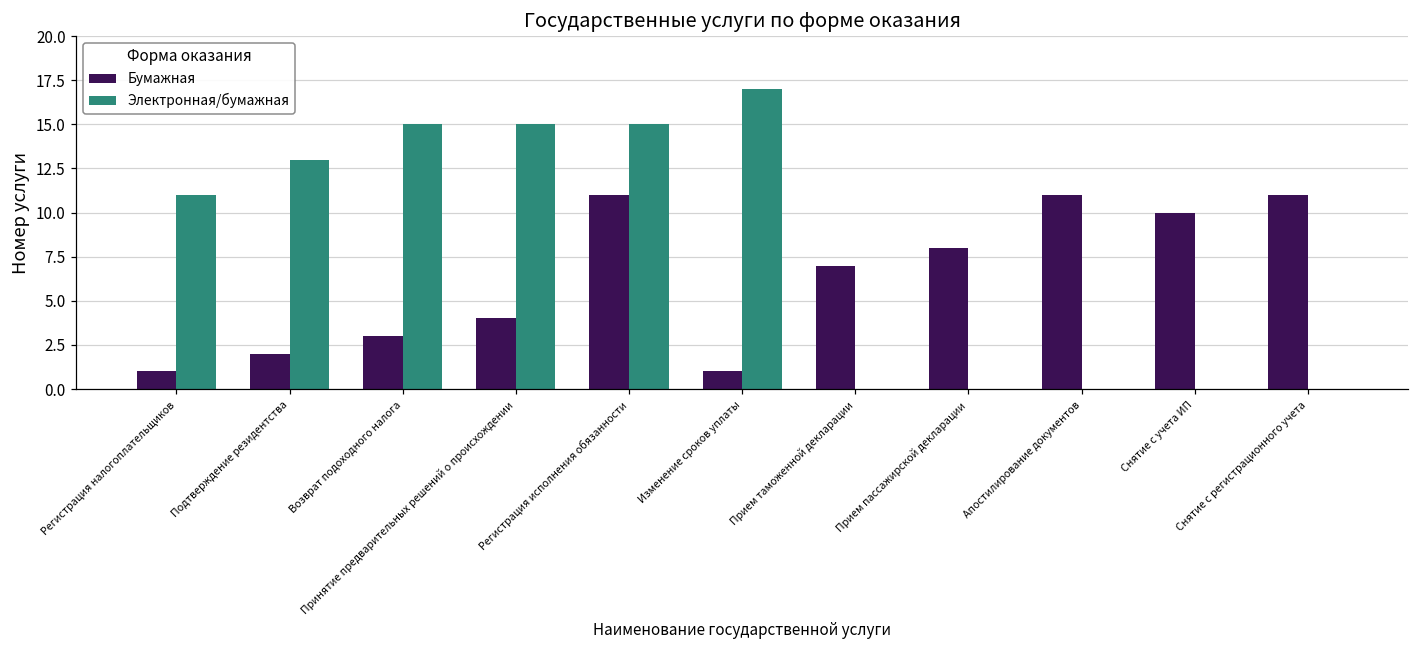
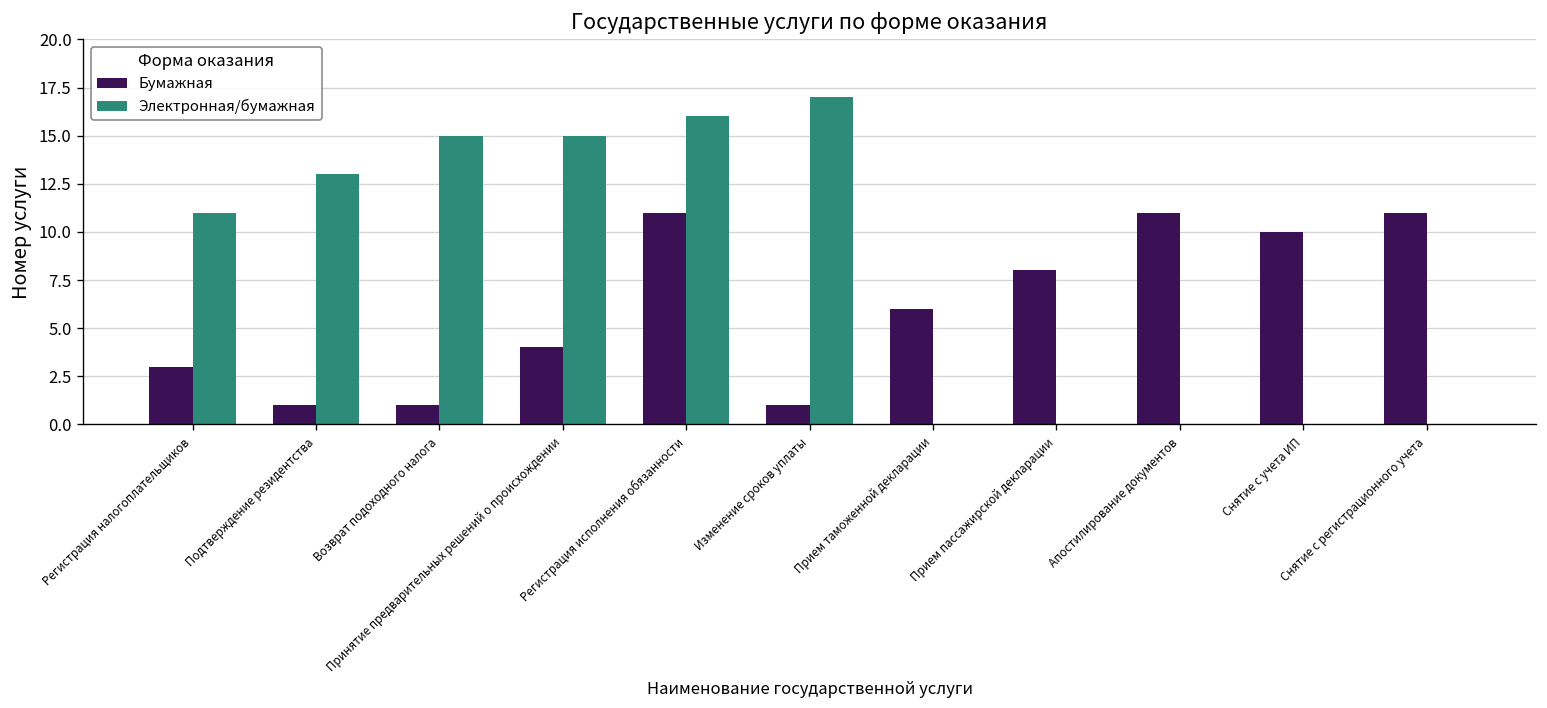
  {
    "Бумажная": {
-     "Регистрация налогоплательщиков": 1,
-     "Подтверждение резидентства": 2,
-     "Возврат подоходного налога": 3,
+     "Регистрация налогоплательщиков": 3,
+     "Подтверждение резидентства": 1,
+     "Возврат подоходного налога": 1,
      "Принятие предварительных решений о происхождении": 4,
      "Регистрация исполнения обязанности": 11,
      "Изменение сроков уплаты": 1,
-     "Прием таможенной декларации": 7,
+     "Прием таможенной декларации": 6,
      "Прием пассажирской декларации": 8,
      "Апостилирование документов": 11,
      "Снятие с учета ИП": 10,
      "Снятие с регистрационного учета": 11
    },
    "Электронная/бумажная": {
      "Регистрация налогоплательщиков": 11,
      "Подтверждение резидентства": 13,
      "Возврат подоходного налога": 15,
      "Принятие предварительных решений о происхождении": 15,
-     "Регистрация исполнения обязанности": 15,
+     "Регистрация исполнения обязанности": 16,
      "Изменение сроков уплаты": 17,
      "Прием таможенной декларации": 0,
      "Прием пассажирской декларации": 0,
      "Апостилирование документов": 0,
      "Снятие с учета ИП": 0,
      "Снятие с регистрационного учета": 0
    }
  }
